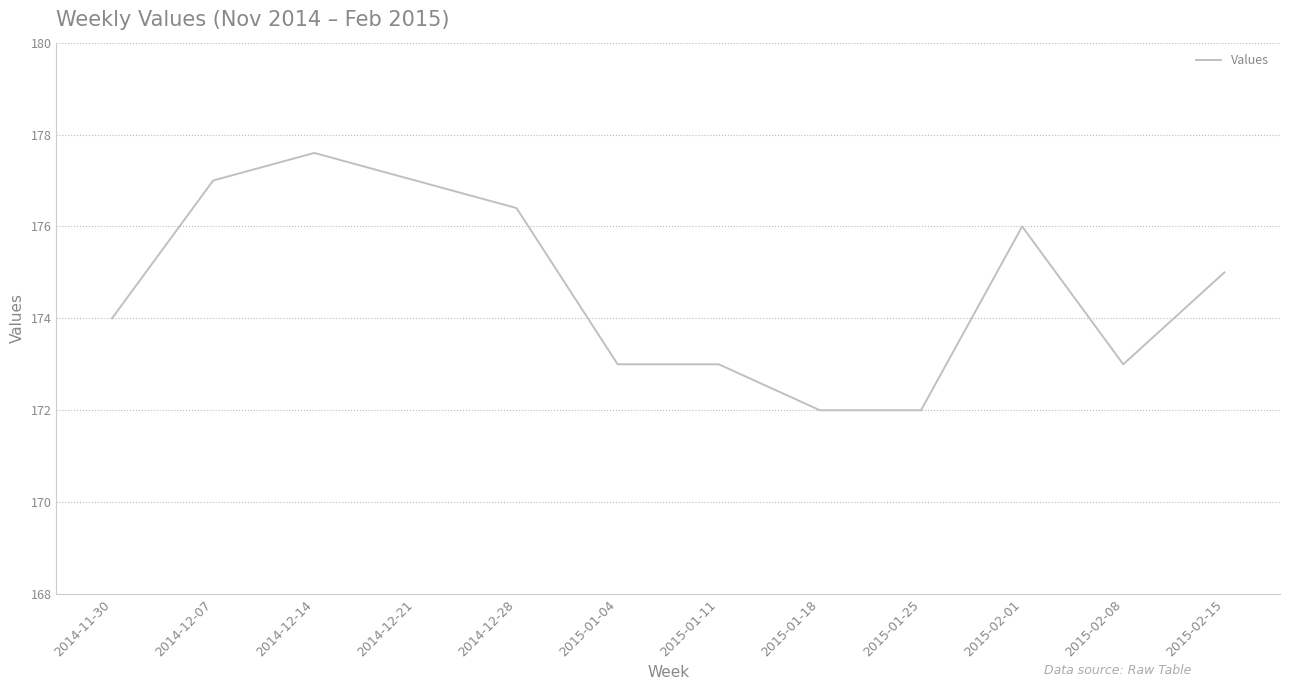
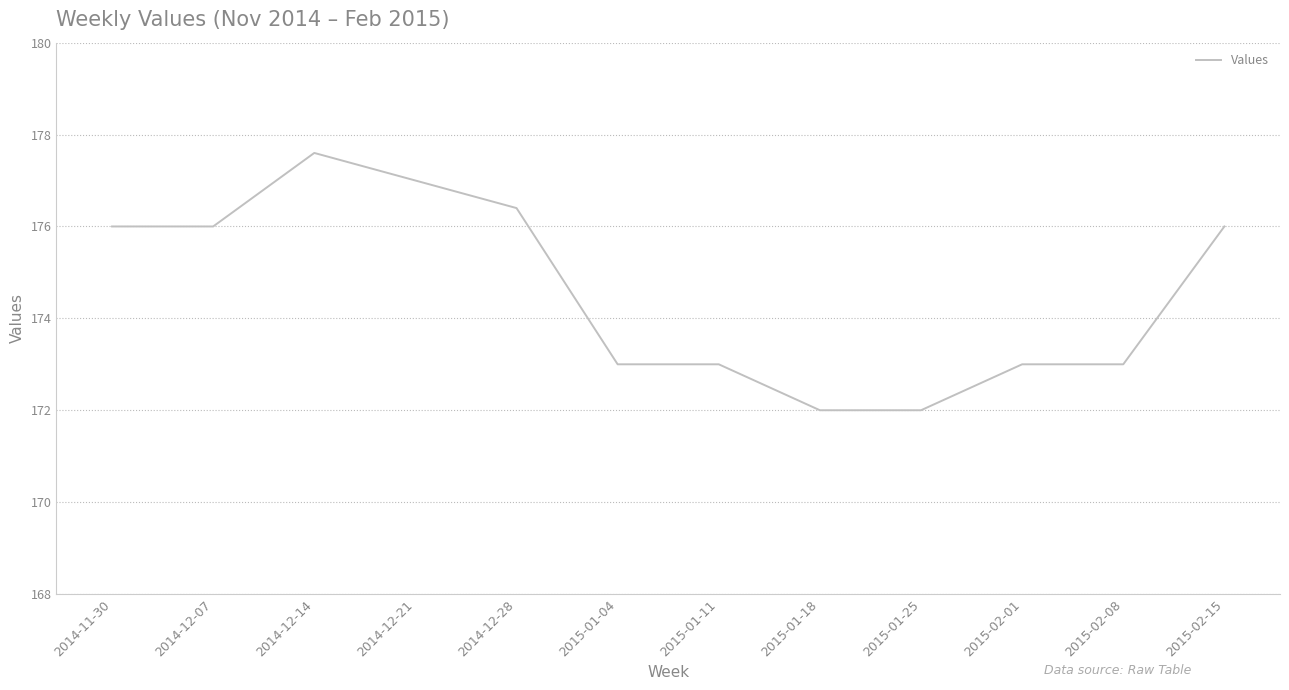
  {
-   "2014-11-30": 174,
-   "2014-12-07": 177,
+   "2014-11-30": 176,
+   "2014-12-07": 176,
    "2014-12-14": 177.6,
    "2014-12-21": 177,
    "2014-12-28": 176.4,
    "2015-01-04": 173,
    "2015-01-11": 173,
    "2015-01-18": 172,
    "2015-01-25": 172,
-   "2015-02-01": 176,
+   "2015-02-01": 173,
    "2015-02-08": 173,
-   "2015-02-15": 175
+   "2015-02-15": 176
  }
